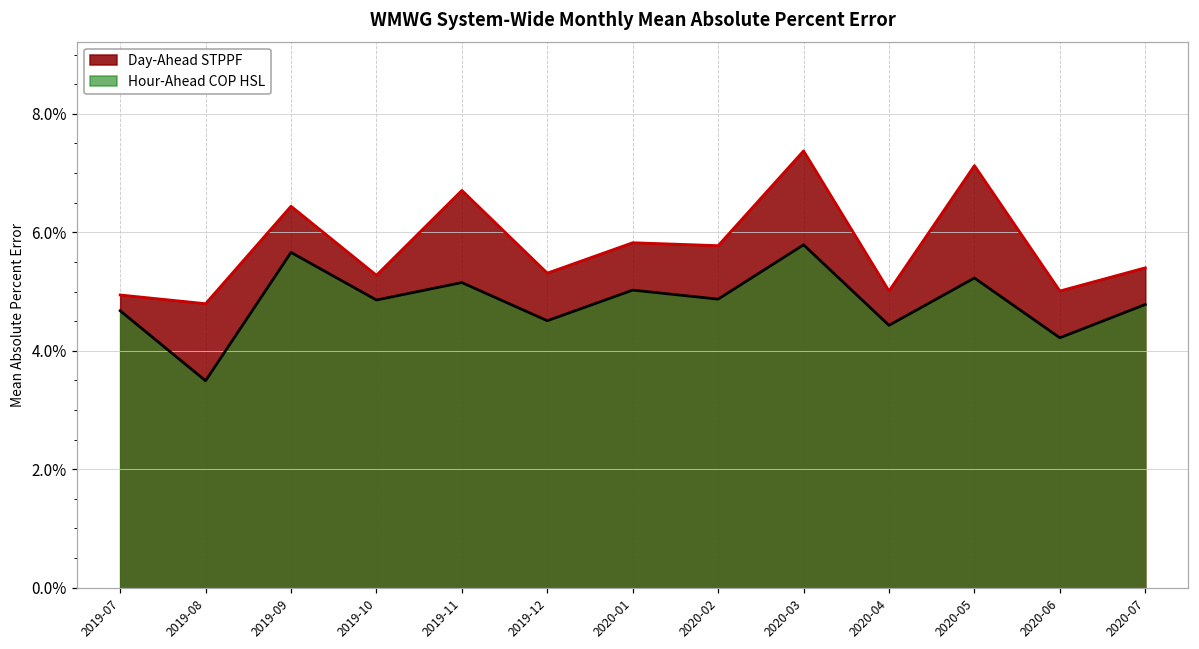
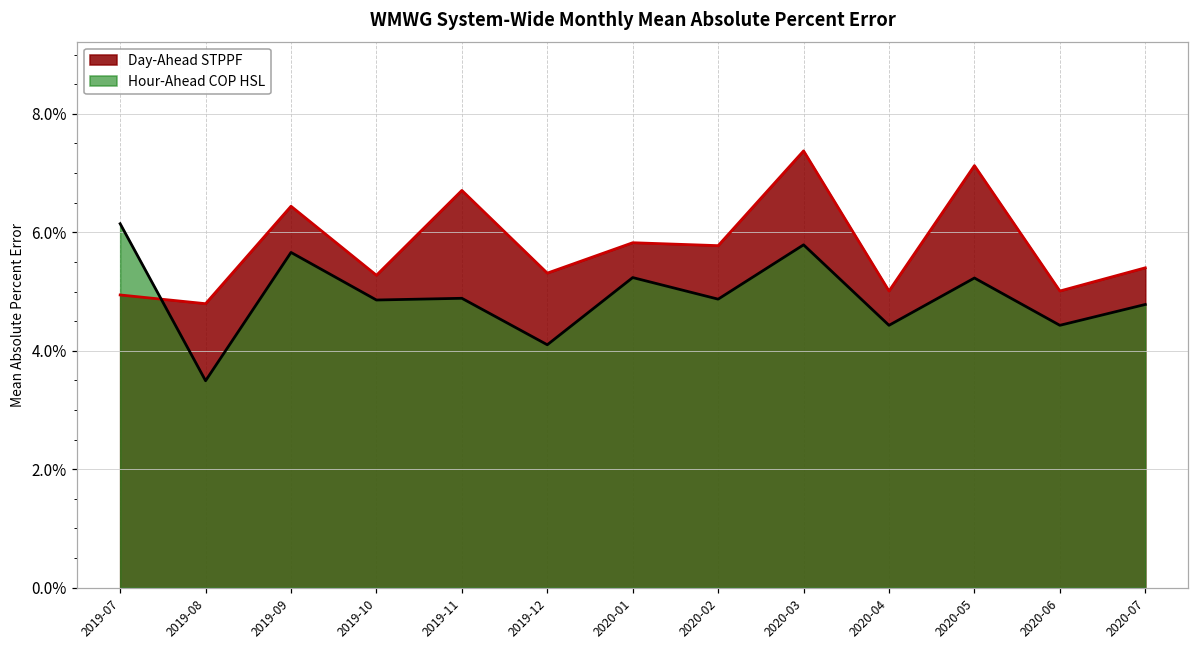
  {
    "Day-Ahead STPPF": {
      "2019-07": "4.9%",
      "2019-08": "4.8%",
      "2019-09": "6.4%",
      "2019-10": "5.3%",
      "2019-11": "6.7%",
      "2019-12": "5.3%",
      "2020-01": "5.8%",
      "2020-02": "5.8%",
      "2020-03": "7.4%",
      "2020-04": "5.0%",
      "2020-05": "7.1%",
      "2020-06": "5.0%",
      "2020-07": "5.4%"
    },
    "Hour-Ahead COP HSL": {
-     "2019-07": "4.7%",
+     "2019-07": "6.1%",
      "2019-08": "3.5%",
      "2019-09": "5.7%",
      "2019-10": "4.9%",
-     "2019-11": "5.2%",
-     "2019-12": "4.5%",
-     "2020-01": "5.0%",
+     "2019-11": "4.9%",
+     "2019-12": "4.1%",
+     "2020-01": "5.2%",
      "2020-02": "4.9%",
      "2020-03": "5.8%",
      "2020-04": "4.4%",
      "2020-05": "5.2%",
-     "2020-06": "4.2%",
+     "2020-06": "4.4%",
      "2020-07": "4.8%"
    }
  }
